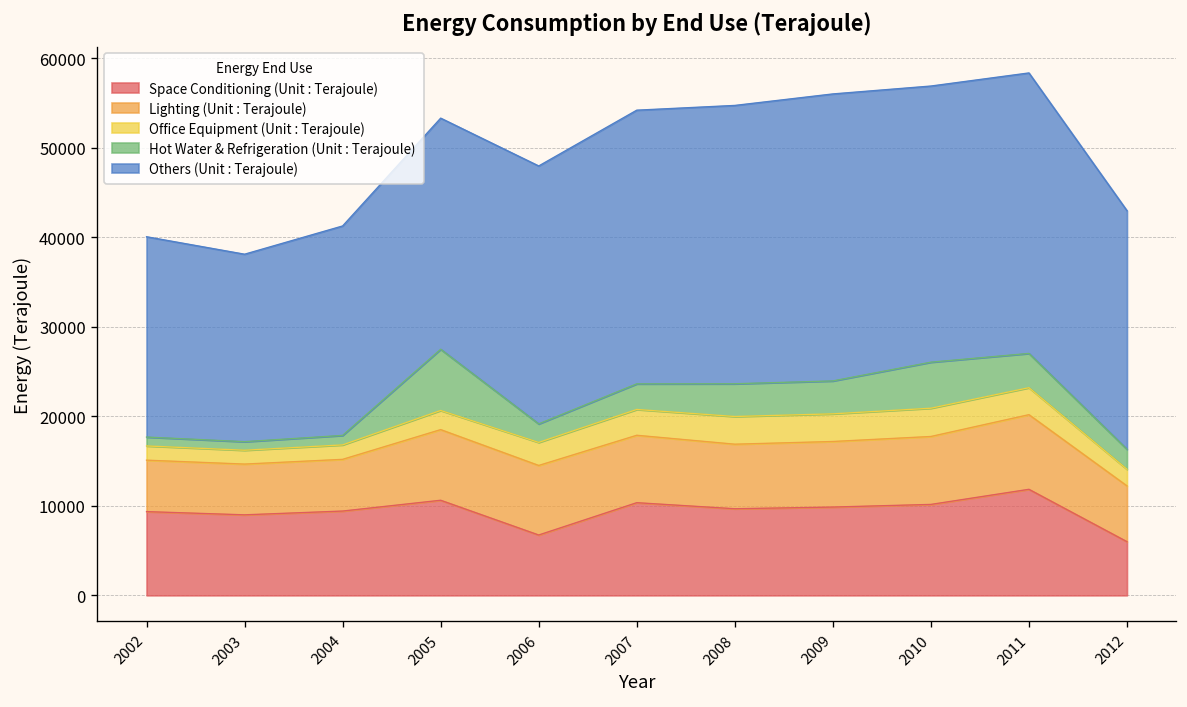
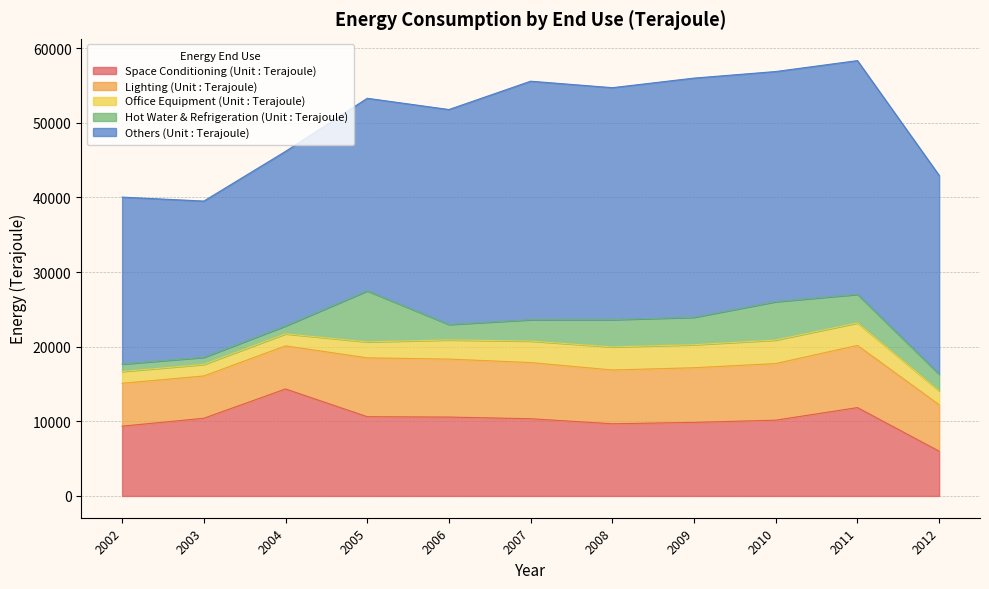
  {
    "Space Conditioning (Unit : Terajoule)": {
      "2002": 9000,
-     "2003": 9000,
-     "2004": 9000,
+     "2003": 10000,
+     "2004": 14000,
      "2005": 11000,
-     "2006": 7000,
+     "2006": 11000,
      "2007": 10000,
      "2008": 10000,
      "2009": 10000,
      "2010": 10000,
      "2011": 12000,
      "2012": 6000
    },
    "Hot Water & Refrigeration (Unit : Terajoule)": {
      "2002": 1000,
      "2003": 1000,
      "2004": 1000,
      "2005": 7000,
      "2006": 2000,
      "2007": 3000,
      "2008": 4000,
      "2009": 4000,
      "2010": 5000,
      "2011": 4000,
      "2012": 2000
    },
    "Others (Unit : Terajoule)": {
      "2002": 22000,
      "2003": 21000,
      "2004": 23000,
      "2005": 26000,
      "2006": 29000,
-     "2007": 31000,
+     "2007": 32000,
      "2008": 31000,
      "2009": 32000,
      "2010": 31000,
      "2011": 31000,
      "2012": 27000
    }
  }
